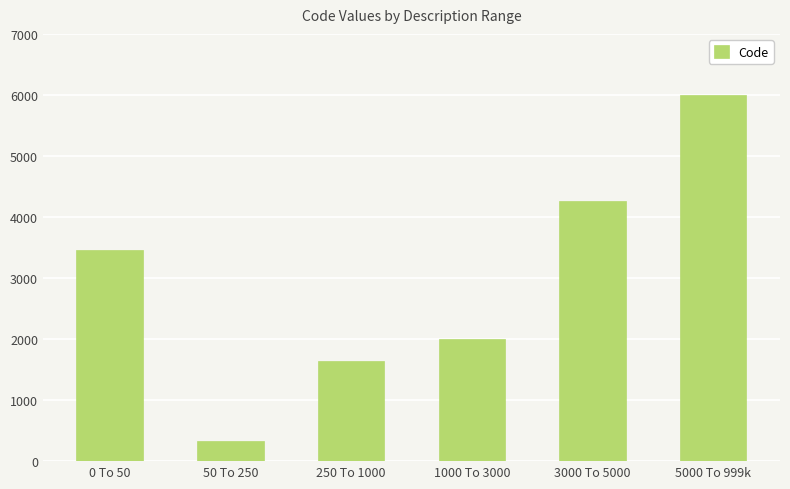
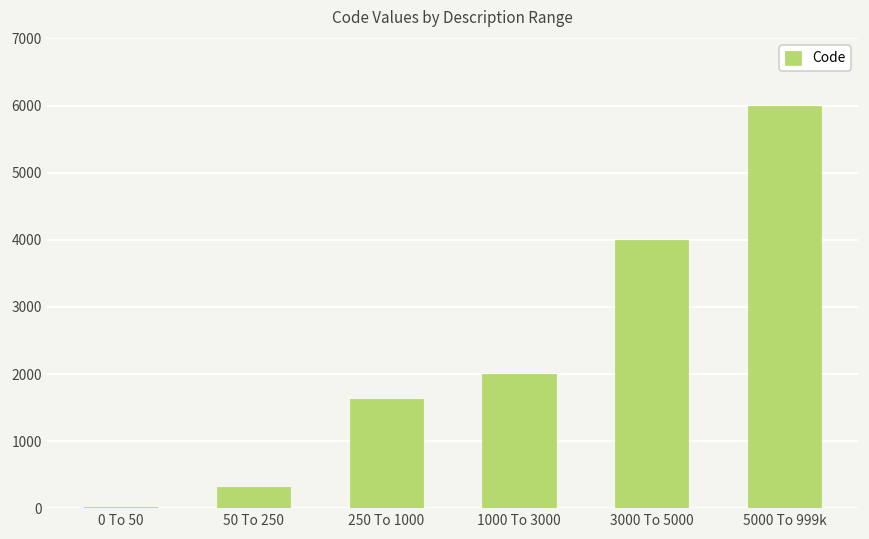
  {
-   "0 To 50": 3500,
+   "0 To 50": 0,
    "50 To 250": 300,
    "250 To 1000": 1600,
    "1000 To 3000": 2000,
-   "3000 To 5000": 4300,
+   "3000 To 5000": 4000,
    "5000 To 999k": 6000
  }
